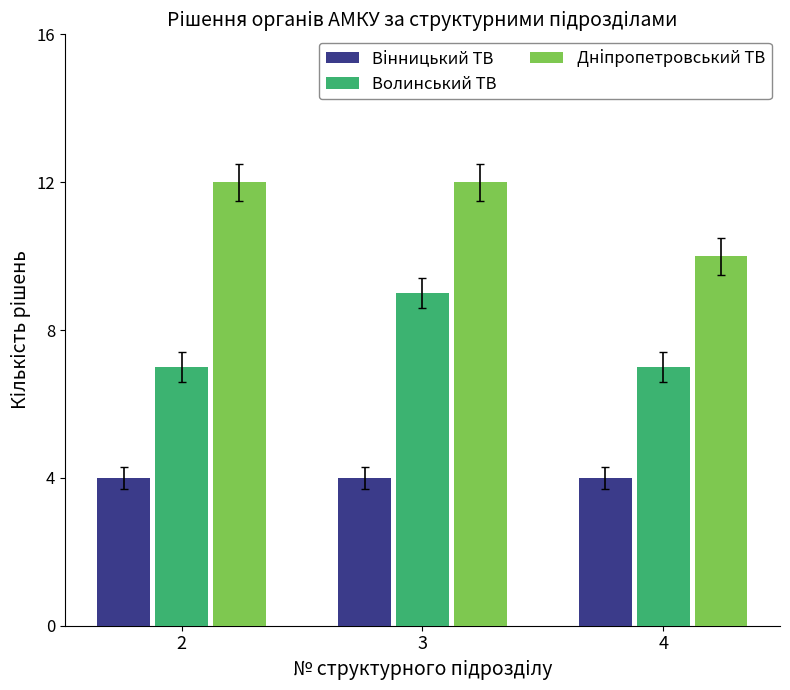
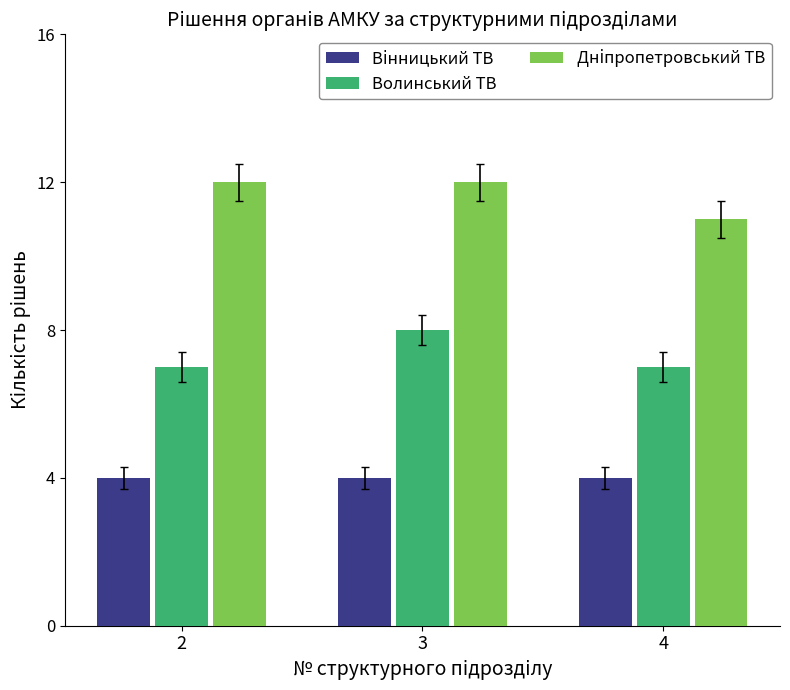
  {
    "Вінницький ТВ": {
      "2": 4,
      "3": 4,
      "4": 4
    },
    "Волинський ТВ": {
      "2": 7,
-     "3": 9,
+     "3": 8,
      "4": 7
    },
    "Дніпропетровський ТВ": {
      "2": 12,
      "3": 12,
-     "4": 10
+     "4": 11
    }
  }
